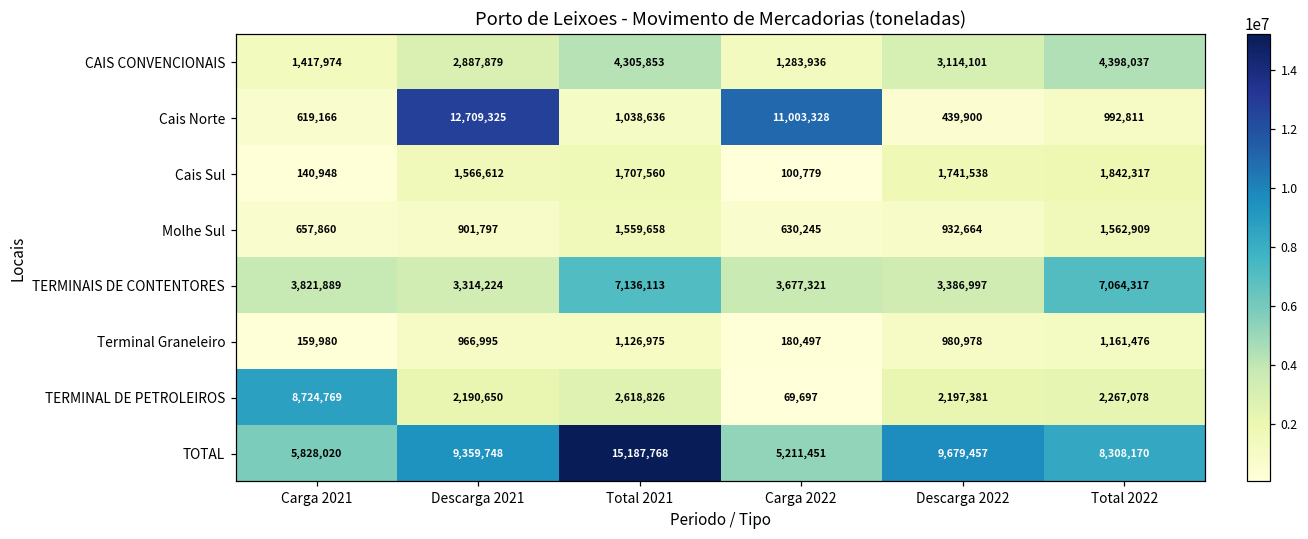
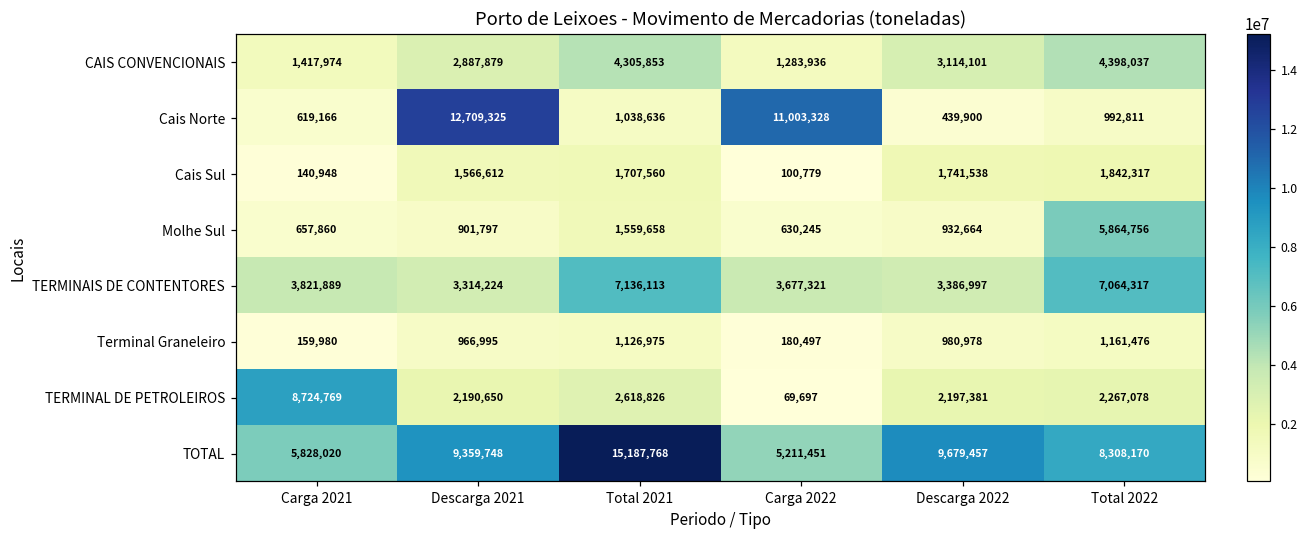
  {
    "CAIS CONVENCIONAIS": {
      "Carga 2021": "1,417,974",
      "Descarga 2021": "2,887,879",
      "Total 2021": "4,305,853",
      "Carga 2022": "1,283,936",
      "Descarga 2022": "3,114,101",
      "Total 2022": "4,398,037"
    },
    "Cais Norte": {
      "Carga 2021": "619,166",
      "Descarga 2021": "12,709,325",
      "Total 2021": "1,038,636",
      "Carga 2022": "11,003,328",
      "Descarga 2022": "439,900",
      "Total 2022": "992,811"
    },
    "Cais Sul": {
      "Carga 2021": "140,948",
      "Descarga 2021": "1,566,612",
      "Total 2021": "1,707,560",
      "Carga 2022": "100,779",
      "Descarga 2022": "1,741,538",
      "Total 2022": "1,842,317"
    },
    "Molhe Sul": {
      "Carga 2021": "657,860",
      "Descarga 2021": "901,797",
      "Total 2021": "1,559,658",
      "Carga 2022": "630,245",
      "Descarga 2022": "932,664",
-     "Total 2022": "1,562,909"
+     "Total 2022": "5,864,756"
    },
    "TERMINAIS DE CONTENTORES": {
      "Carga 2021": "3,821,889",
      "Descarga 2021": "3,314,224",
      "Total 2021": "7,136,113",
      "Carga 2022": "3,677,321",
      "Descarga 2022": "3,386,997",
      "Total 2022": "7,064,317"
    },
    "Terminal Graneleiro": {
      "Carga 2021": "159,980",
      "Descarga 2021": "966,995",
      "Total 2021": "1,126,975",
      "Carga 2022": "180,497",
      "Descarga 2022": "980,978",
      "Total 2022": "1,161,476"
    },
    "TERMINAL DE PETROLEIROS": {
      "Carga 2021": "8,724,769",
      "Descarga 2021": "2,190,650",
      "Total 2021": "2,618,826",
      "Carga 2022": "69,697",
      "Descarga 2022": "2,197,381",
      "Total 2022": "2,267,078"
    },
    "TOTAL": {
      "Carga 2021": "5,828,020",
      "Descarga 2021": "9,359,748",
      "Total 2021": "15,187,768",
      "Carga 2022": "5,211,451",
      "Descarga 2022": "9,679,457",
      "Total 2022": "8,308,170"
    }
  }
